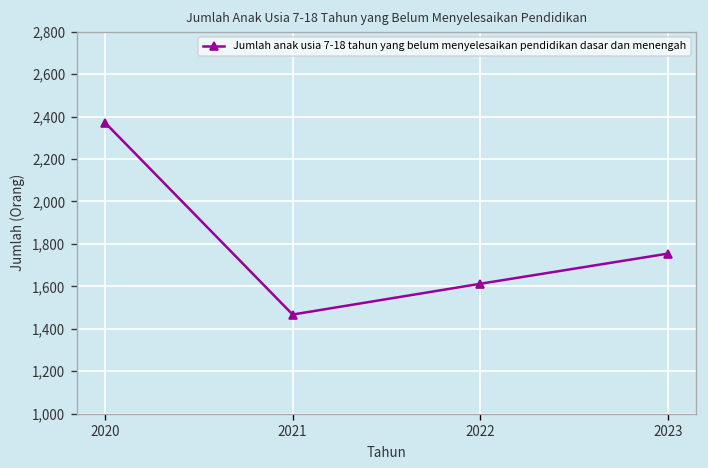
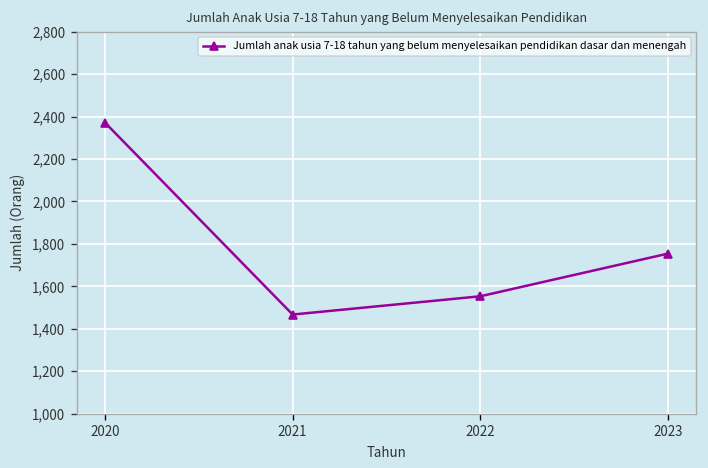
  {
    "2020": "2,370",
    "2021": "1,470",
-   "2022": "1,610",
+   "2022": "1,550",
    "2023": "1,750"
  }
